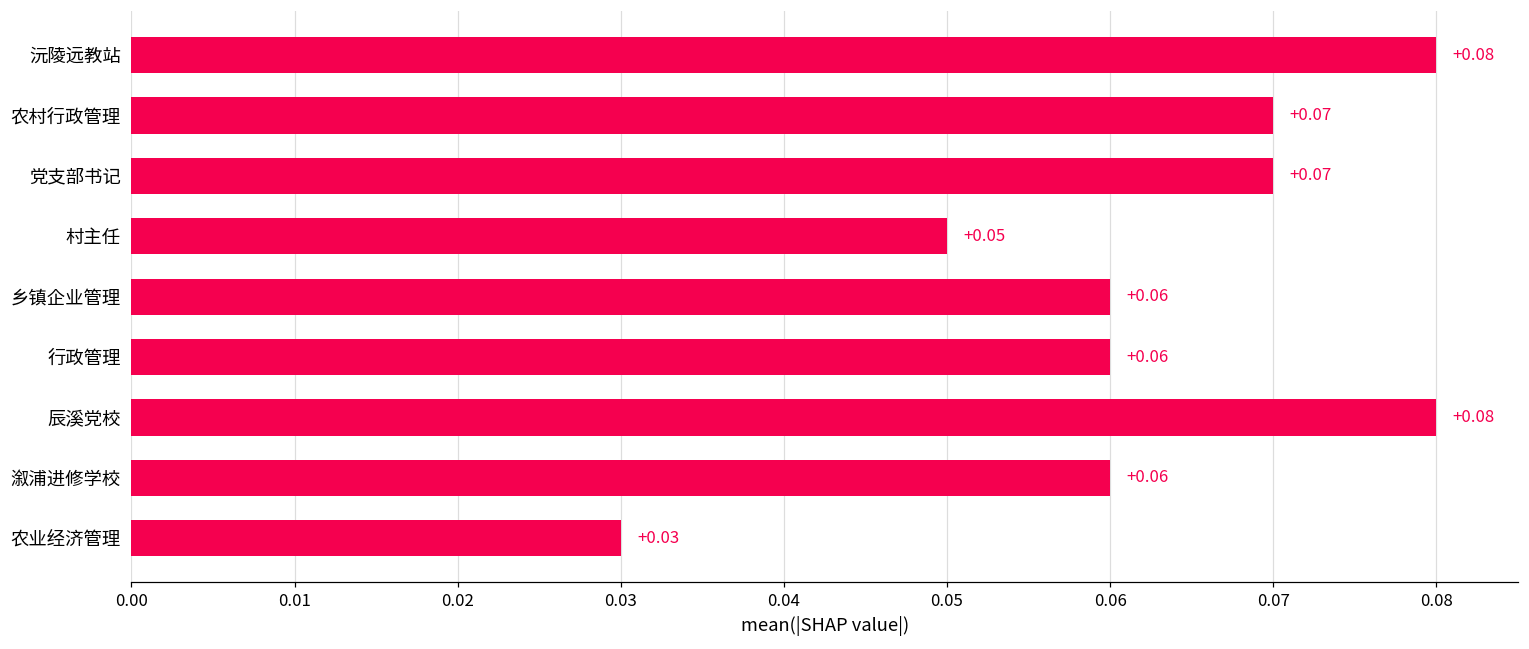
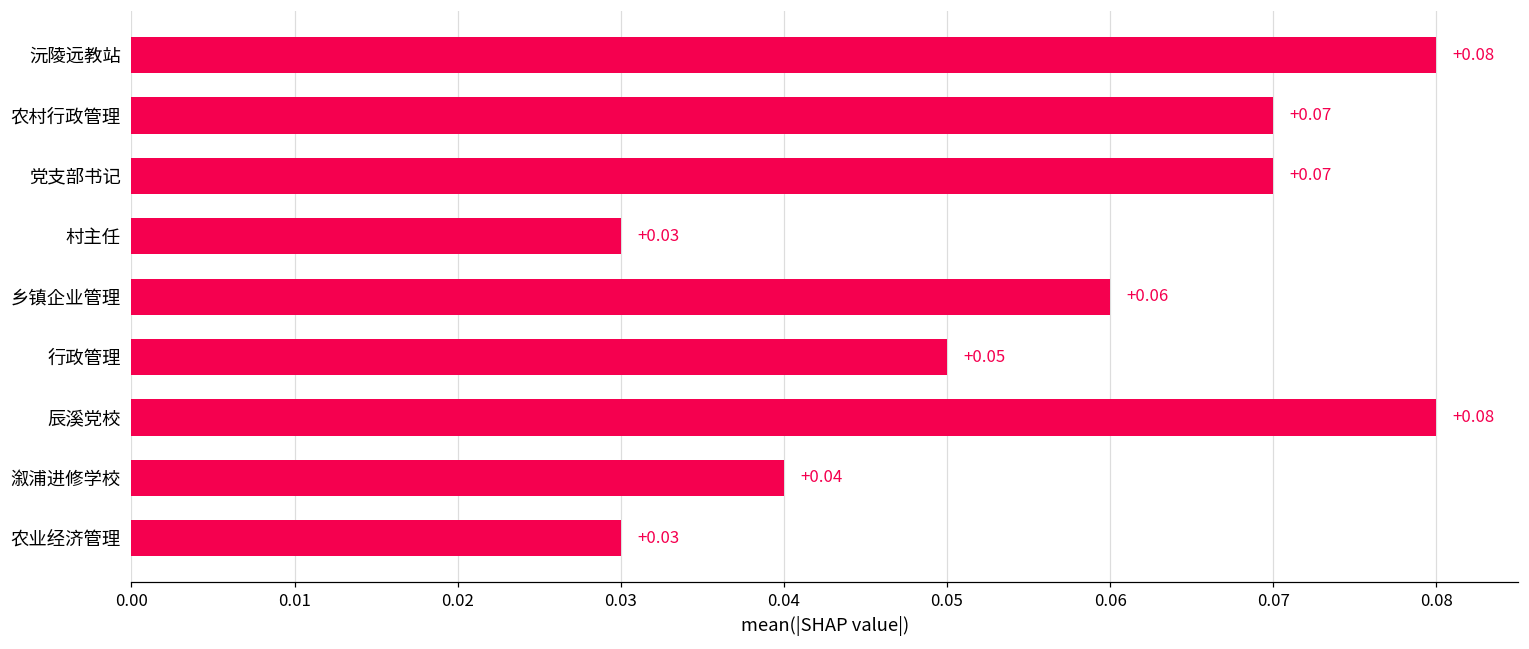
  {
    "沅陵远教站": "+0.08",
    "农村行政管理": "+0.07",
    "党支部书记": "+0.07",
-   "村主任": "+0.05",
+   "村主任": "+0.03",
    "乡镇企业管理": "+0.06",
-   "行政管理": "+0.06",
+   "行政管理": "+0.05",
    "辰溪党校": "+0.08",
-   "溆浦进修学校": "+0.06",
+   "溆浦进修学校": "+0.04",
    "农业经济管理": "+0.03"
  }
